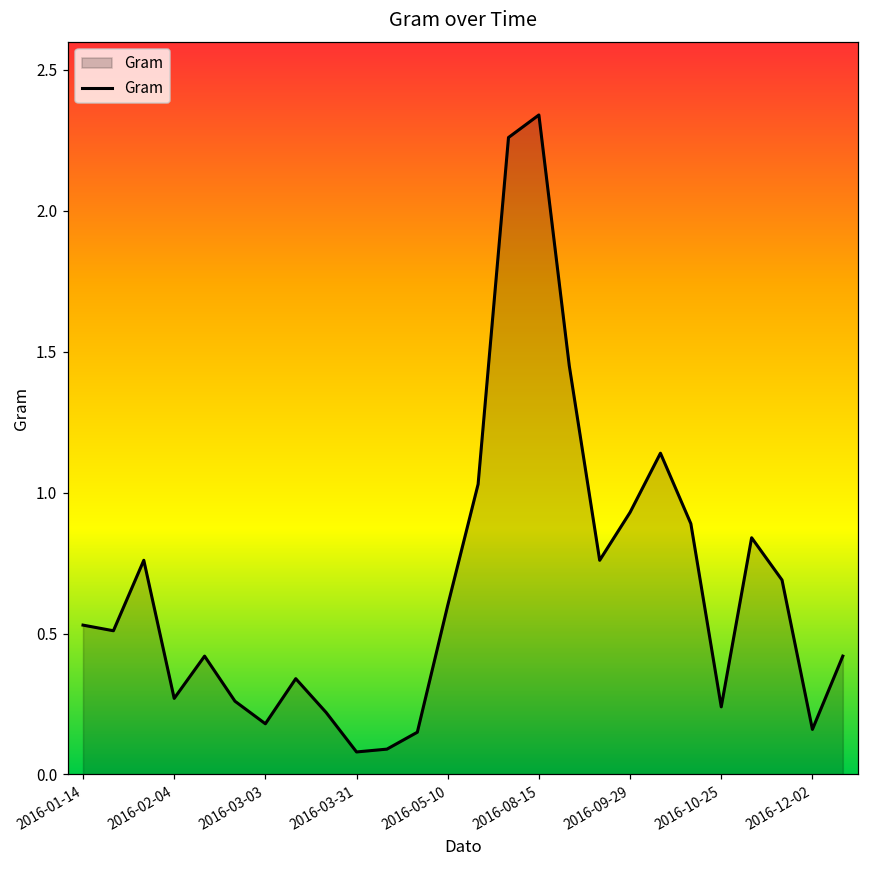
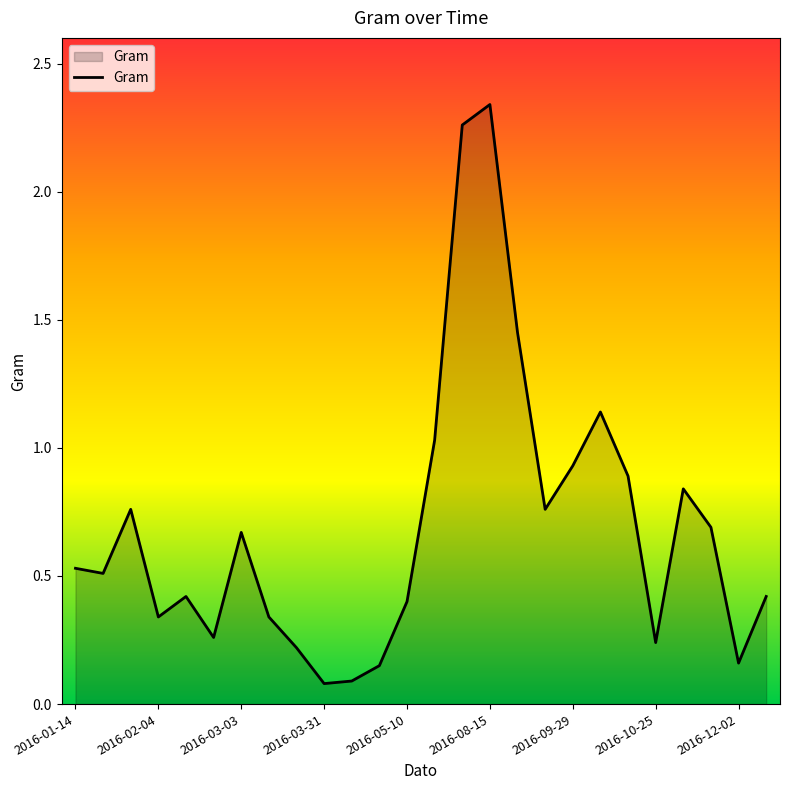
  {
    "2016-01-14": 0.53,
-   "2016-02-04": 0.27,
-   "2016-03-03": 0.18,
+   "2016-02-04": 0.34,
+   "2016-03-03": 0.67,
    "2016-03-31": 0.08,
-   "2016-05-10": 0.6,
+   "2016-05-10": 0.4,
    "2016-08-15": 2.34,
    "2016-09-29": 0.93,
    "2016-10-25": 0.24,
    "2016-12-02": 0.16
  }
